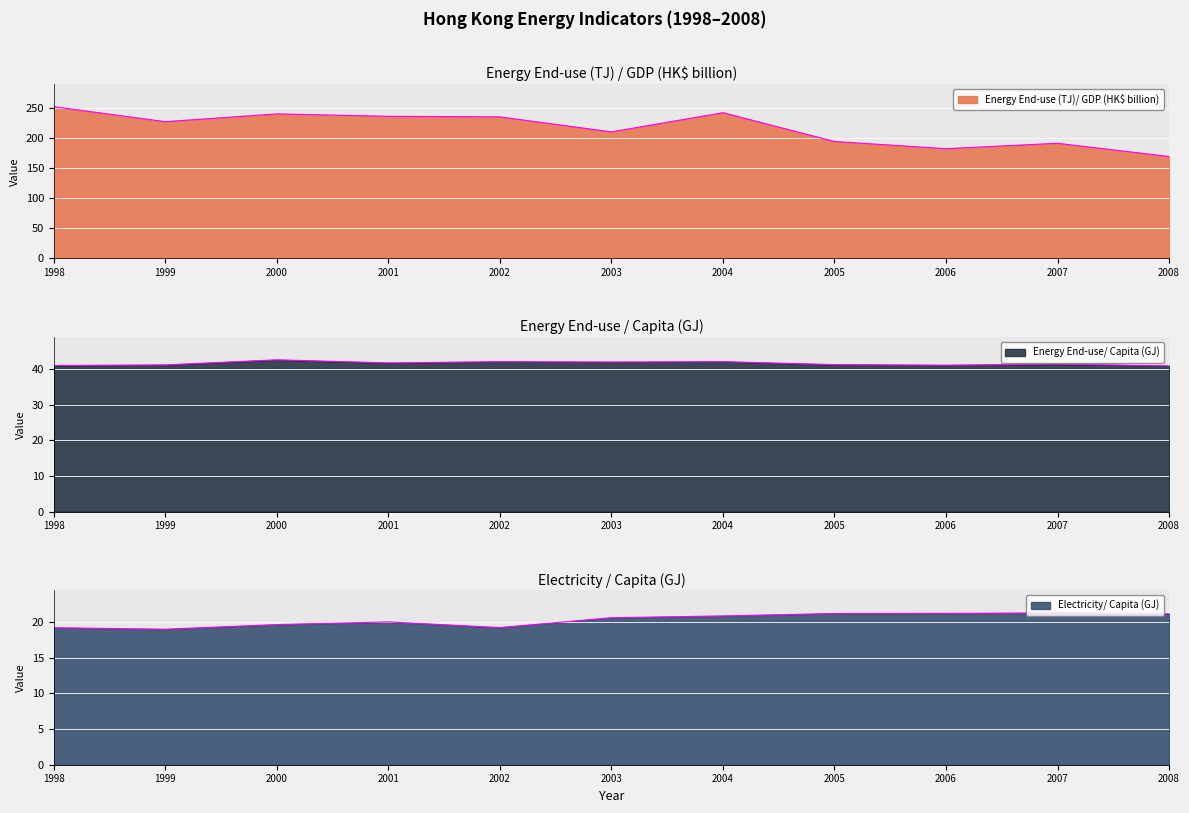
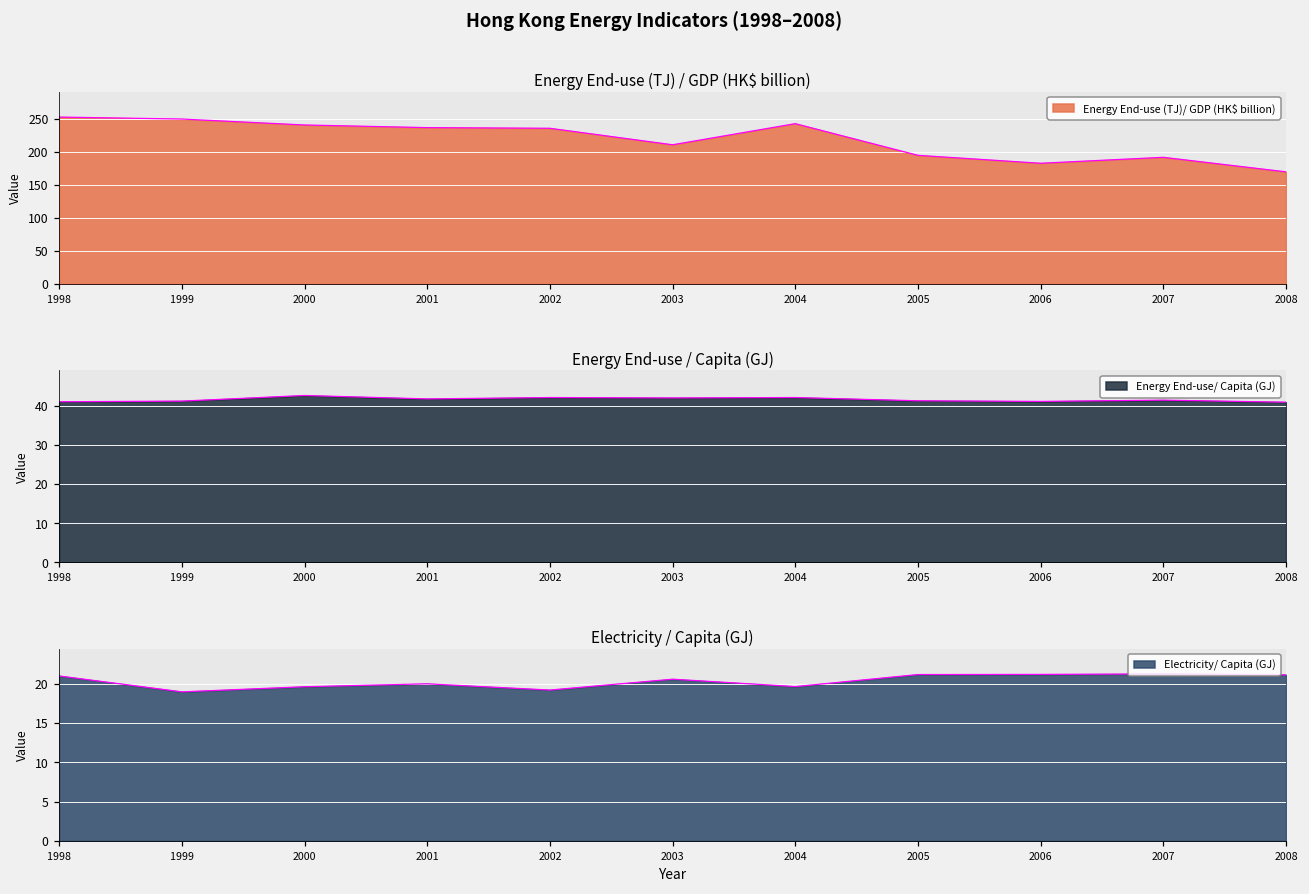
  {
    "Energy End-use (TJ) / GDP (HK$ billion)": {
      "1998": 250,
-     "1999": 230,
+     "1999": 250,
      "2000": 240,
      "2001": 240,
      "2002": 240,
      "2003": 210,
      "2004": 240,
      "2005": 200,
      "2006": 180,
      "2007": 190,
      "2008": 170
    },
    "Energy End-use / Capita (GJ)": {
      "1998": 41,
      "1999": 41,
      "2000": 43,
      "2001": 42,
      "2002": 42,
      "2003": 42,
      "2004": 42,
      "2005": 41,
      "2006": 41,
      "2007": 41,
      "2008": 41
    },
    "Electricity / Capita (GJ)": {
-     "1998": 19,
+     "1998": 21,
      "1999": 19,
      "2000": 20,
      "2001": 20,
      "2002": 19,
      "2003": 21,
-     "2004": 21,
+     "2004": 20,
      "2005": 21,
      "2006": 21,
      "2008": 21
    }
  }
